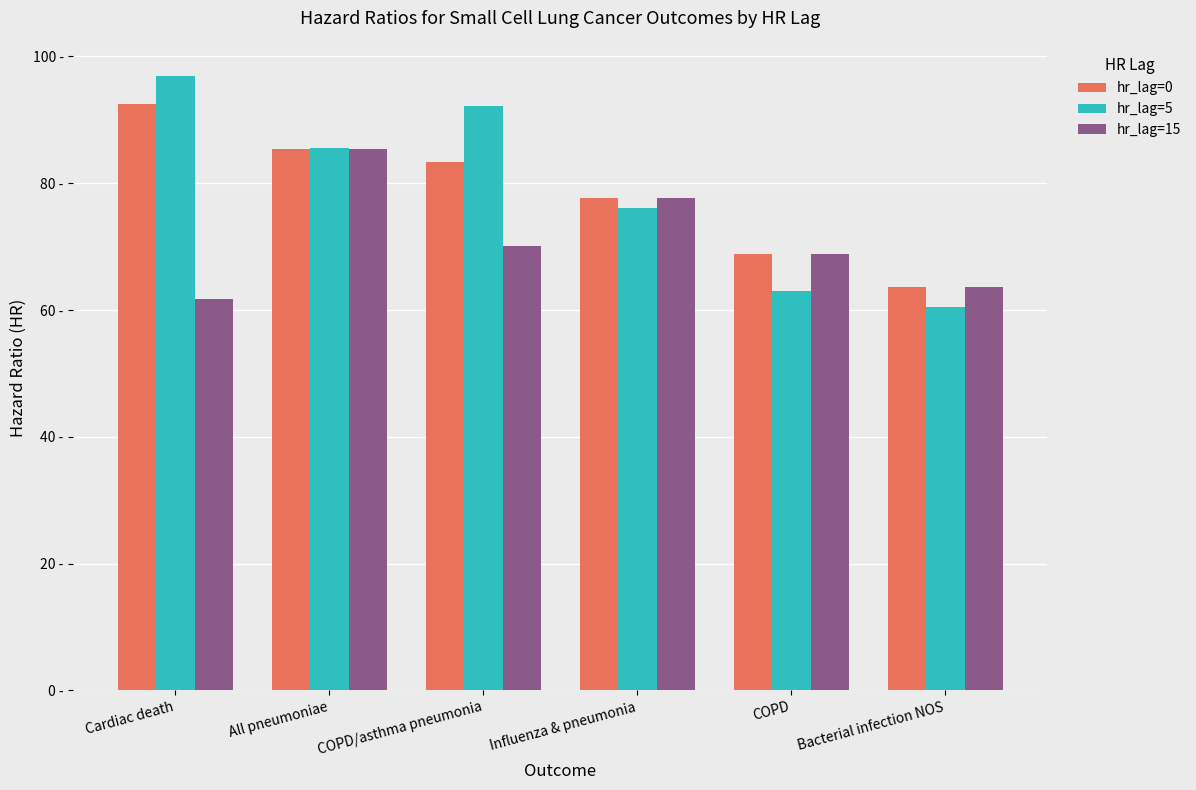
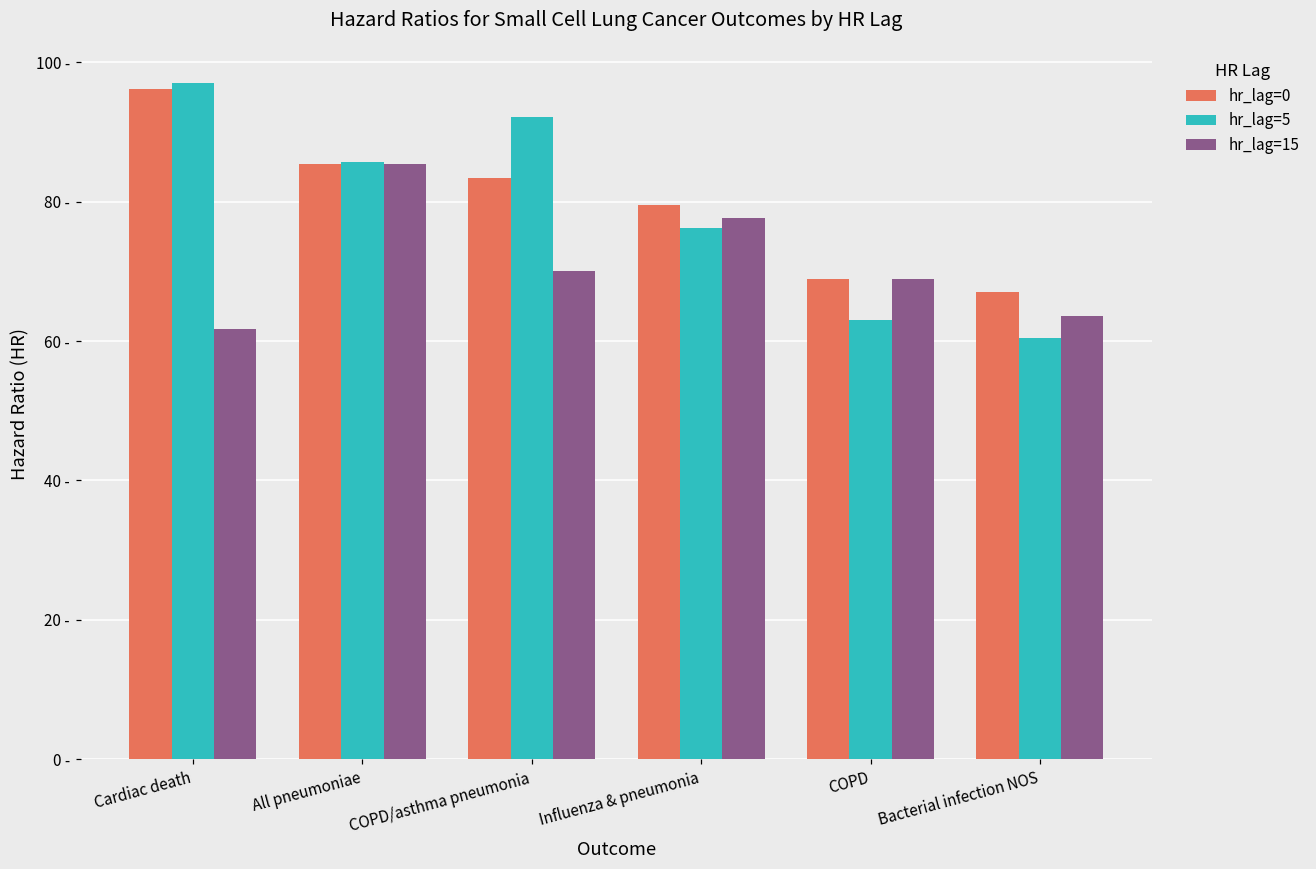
  {
    "hr_lag=0": {
-     "Cardiac death": "93 -",
+     "Cardiac death": "96 -",
      "All pneumoniae": "85 -",
      "COPD/asthma pneumonia": "83 -",
-     "Influenza & pneumonia": "78 -",
+     "Influenza & pneumonia": "79 -",
      "COPD": "69 -",
-     "Bacterial infection NOS": "64 -"
+     "Bacterial infection NOS": "67 -"
    },
    "hr_lag=5": {
      "Cardiac death": "97 -",
      "All pneumoniae": "86 -",
      "COPD/asthma pneumonia": "92 -",
      "Influenza & pneumonia": "76 -",
      "COPD": "63 -",
      "Bacterial infection NOS": "60 -"
    },
    "hr_lag=15": {
      "Cardiac death": "62 -",
      "All pneumoniae": "85 -",
      "COPD/asthma pneumonia": "70 -",
      "Influenza & pneumonia": "78 -",
      "COPD": "69 -",
      "Bacterial infection NOS": "64 -"
    }
  }
